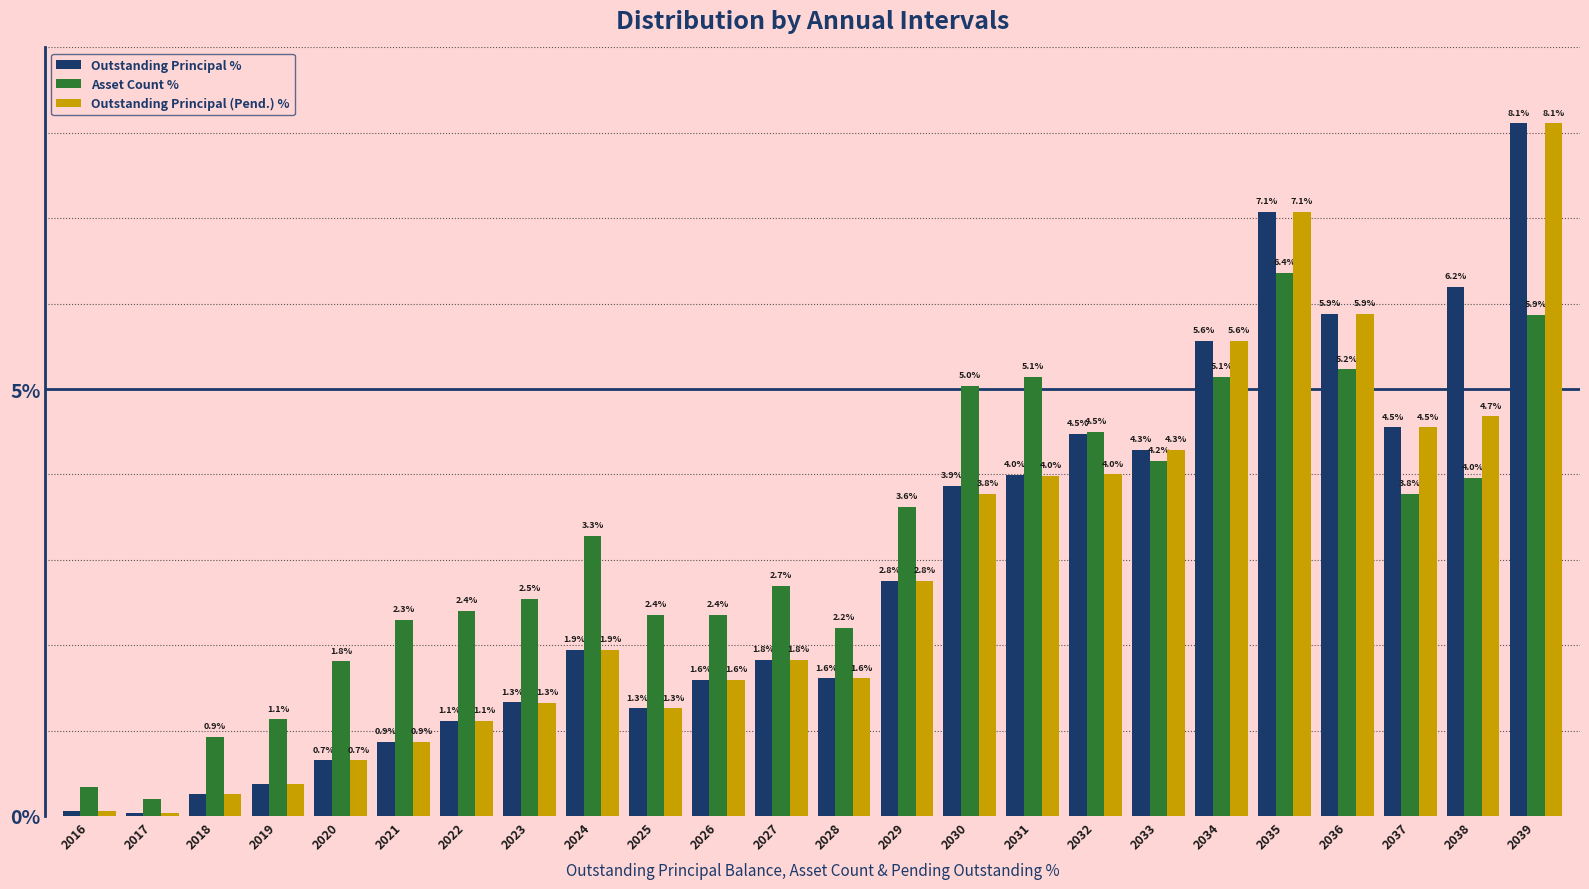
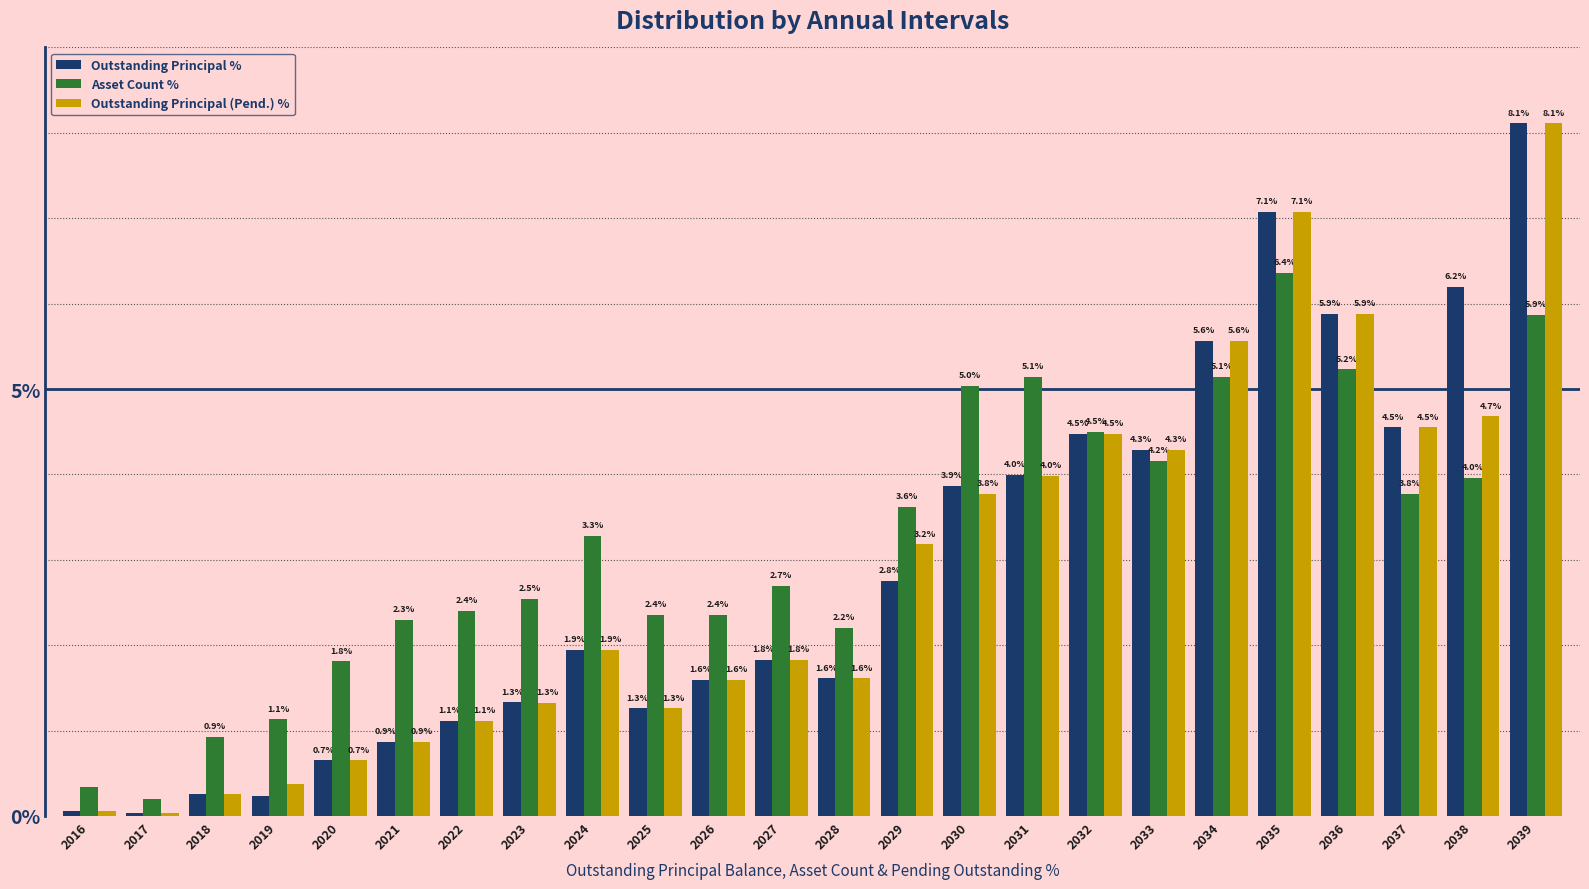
  {
    "Outstanding Principal %": {
      "2016": "0.1%",
      "2017": "0.0%",
      "2018": "0.3%",
-     "2019": "0.4%"
+     "2019": "0.2%"
    },
    "Asset Count %": {
      "2018": "0.9%",
      "2019": "1.1%",
      "2020": "1.8%",
      "2021": "2.3%",
      "2022": "2.4%",
      "2023": "2.5%",
      "2024": "3.3%",
      "2025": "2.4%",
      "2026": "2.4%",
      "2027": "2.7%",
      "2028": "2.2%",
      "2029": "3.6%",
      "2030": "5.0%",
      "2031": "5.1%",
      "2033": "4.2%",
      "2034": "5.1%",
      "2035": "6.4%",
      "2036": "5.2%",
      "2037": "3.8%",
      "2038": "4.0%",
      "2039": "5.9%"
    },
    "Outstanding Principal (Pend.) %": {
      "2020": "0.7%",
      "2021": "0.9%",
      "2022": "1.1%",
      "2023": "1.3%",
      "2024": "1.9%",
      "2025": "1.3%",
      "2026": "1.6%",
      "2027": "1.8%",
      "2028": "1.6%",
-     "2029": "2.8%",
+     "2029": "3.2%",
      "2030": "3.8%",
      "2031": "4.0%",
-     "2032": "4.0%",
+     "2032": "4.5%",
      "2033": "4.3%",
      "2034": "5.6%",
      "2035": "7.1%",
      "2036": "5.9%",
      "2037": "4.5%",
      "2038": "4.7%",
      "2039": "8.1%"
    }
  }
